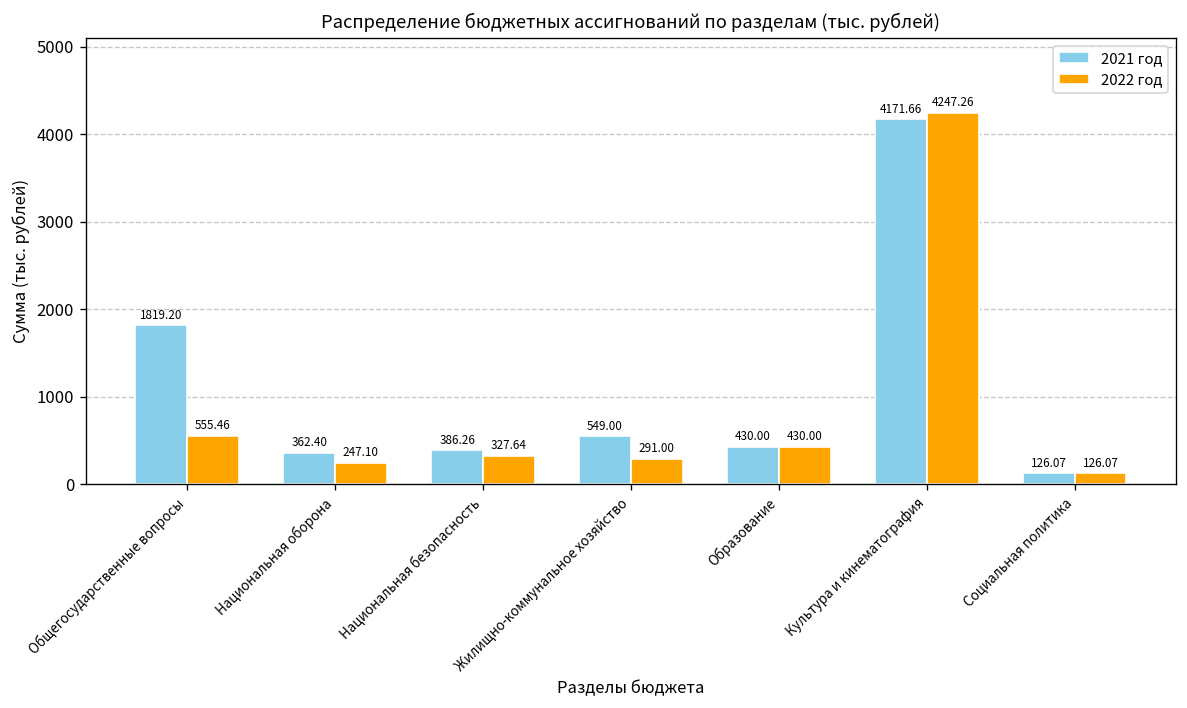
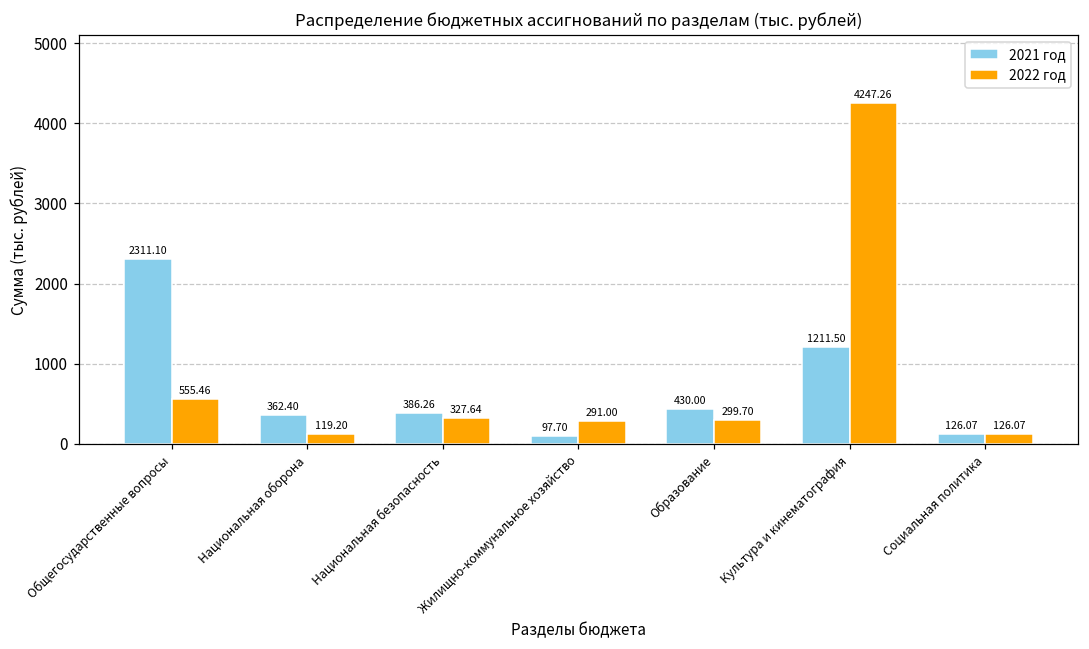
  {
    "2021 год": {
-     "Общегосударственные вопросы": 1819.20,
+     "Общегосударственные вопросы": 2311.10,
      "Национальная оборона": 362.40,
      "Национальная безопасность": 386.26,
-     "Жилищно-коммунальное хозяйство": 549.00,
+     "Жилищно-коммунальное хозяйство": 97.70,
      "Образование": 430.00,
-     "Культура и кинематография": 4171.66,
+     "Культура и кинематография": 1211.50,
      "Социальная политика": 126.07
    },
    "2022 год": {
      "Общегосударственные вопросы": 555.46,
-     "Национальная оборона": 247.10,
+     "Национальная оборона": 119.20,
      "Национальная безопасность": 327.64,
      "Жилищно-коммунальное хозяйство": 291.00,
-     "Образование": 430.00,
+     "Образование": 299.70,
      "Культура и кинематография": 4247.26,
      "Социальная политика": 126.07
    }
  }
